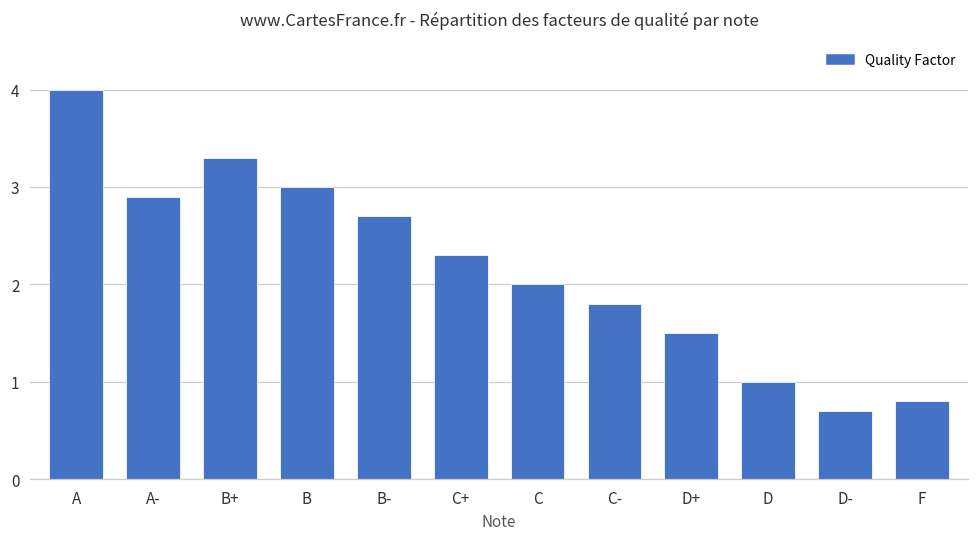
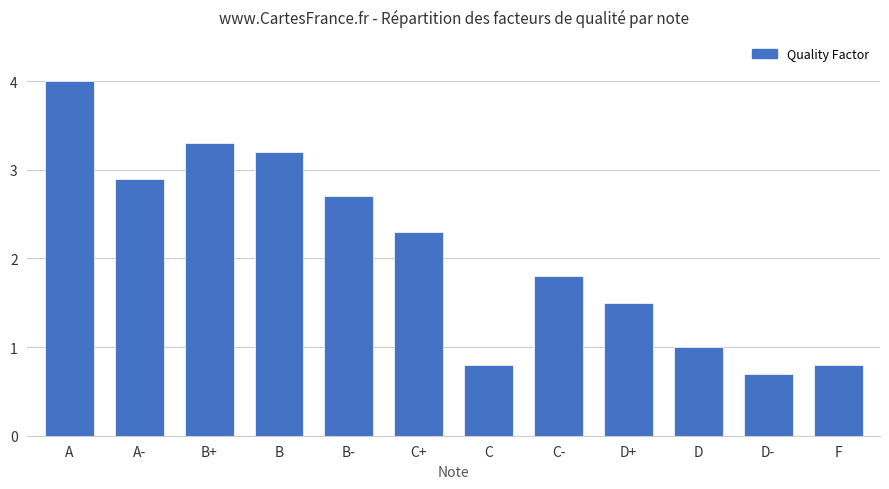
  {
    "A": 4.0,
    "A-": 2.9,
    "B+": 3.3,
-   "B": 3.0,
+   "B": 3.2,
    "B-": 2.7,
    "C+": 2.3,
-   "C": 2.0,
+   "C": 0.8,
    "C-": 1.8,
    "D+": 1.5,
    "D": 1.0,
    "D-": 0.7,
    "F": 0.8
  }
